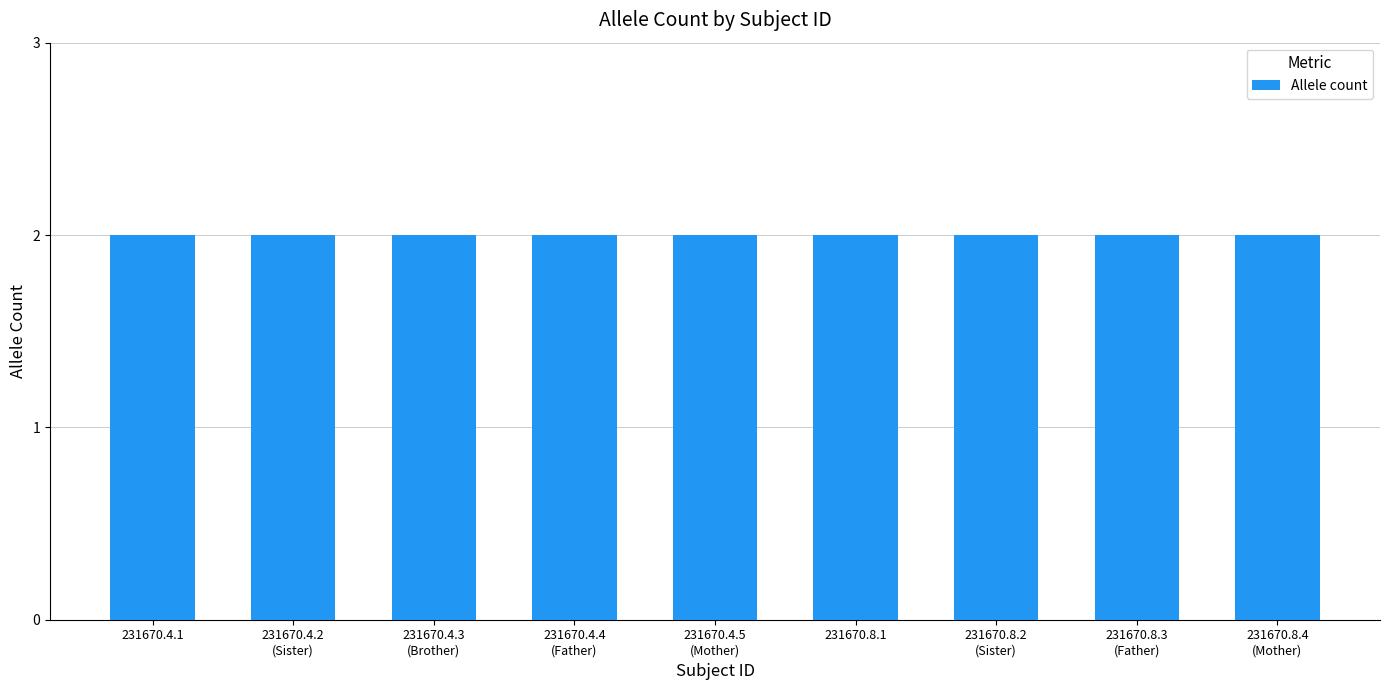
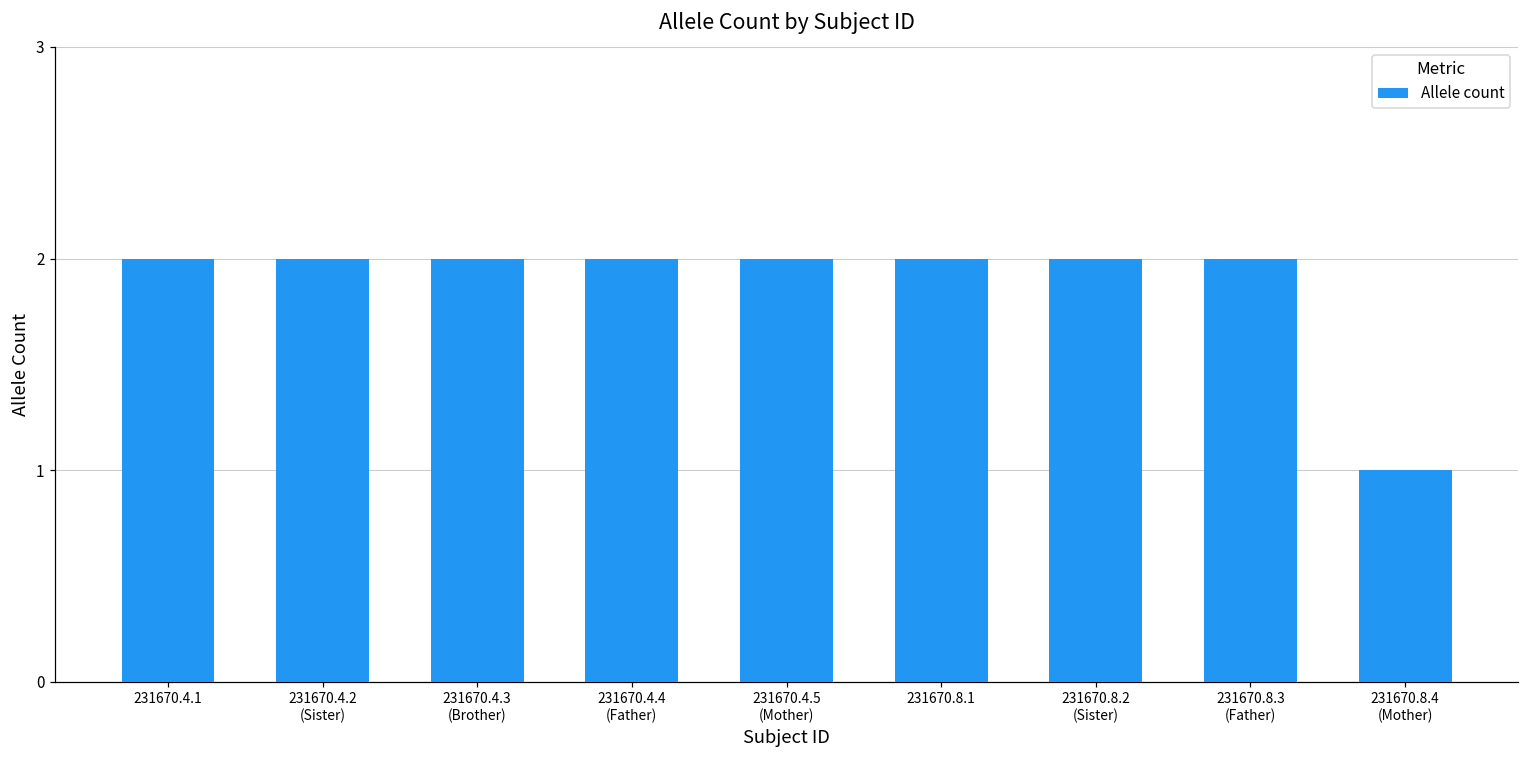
  {
    "231670.4.1": 2,
    "231670.4.2 (Sister)": 2,
    "231670.4.3 (Brother)": 2,
    "231670.4.4 (Father)": 2,
    "231670.4.5 (Mother)": 2,
    "231670.8.1": 2,
    "231670.8.2 (Sister)": 2,
    "231670.8.3 (Father)": 2,
-   "231670.8.4 (Mother)": 2
+   "231670.8.4 (Mother)": 1
  }
